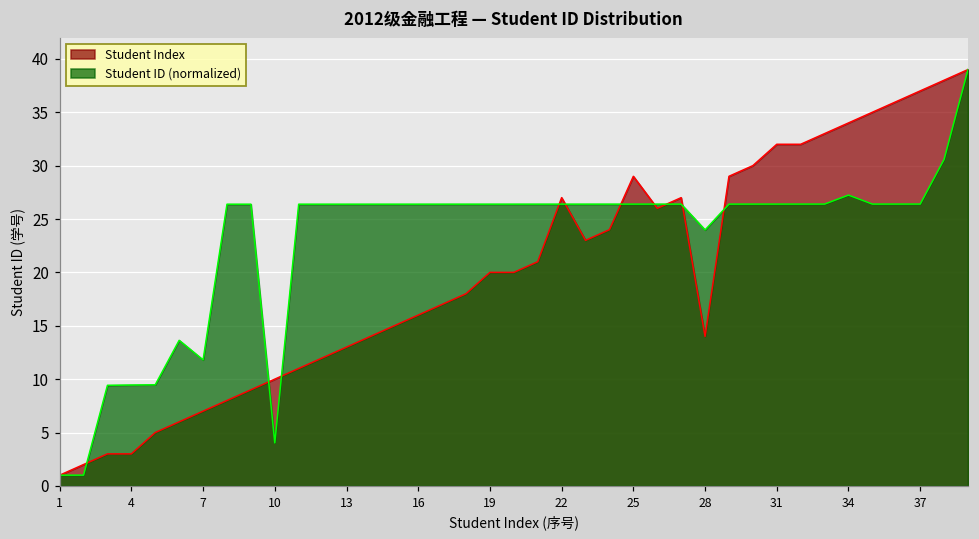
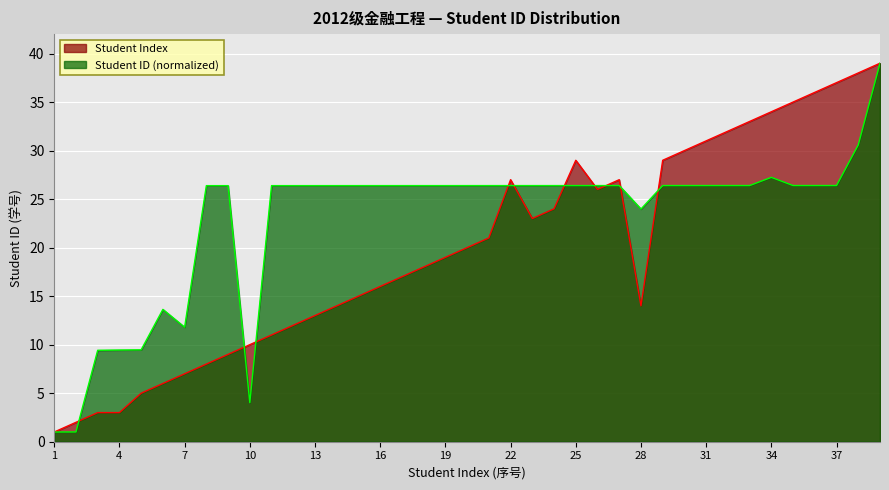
  {
    "Student Index": {
      "4": 3,
      "7": 7,
      "10": 10,
      "13": 13,
      "16": 16,
-     "19": 20,
+     "19": 19,
      "22": 27,
      "25": 29,
      "28": 14,
-     "31": 32,
+     "31": 31,
      "34": 34,
      "37": 37
    },
    "Student ID (normalized)": {
      "4": 9,
      "7": 12,
      "10": 4,
      "13": 26,
      "16": 26,
      "19": 26,
      "22": 26,
      "25": 26,
      "28": 24,
      "31": 26,
      "34": 27,
      "37": 26
    }
  }
